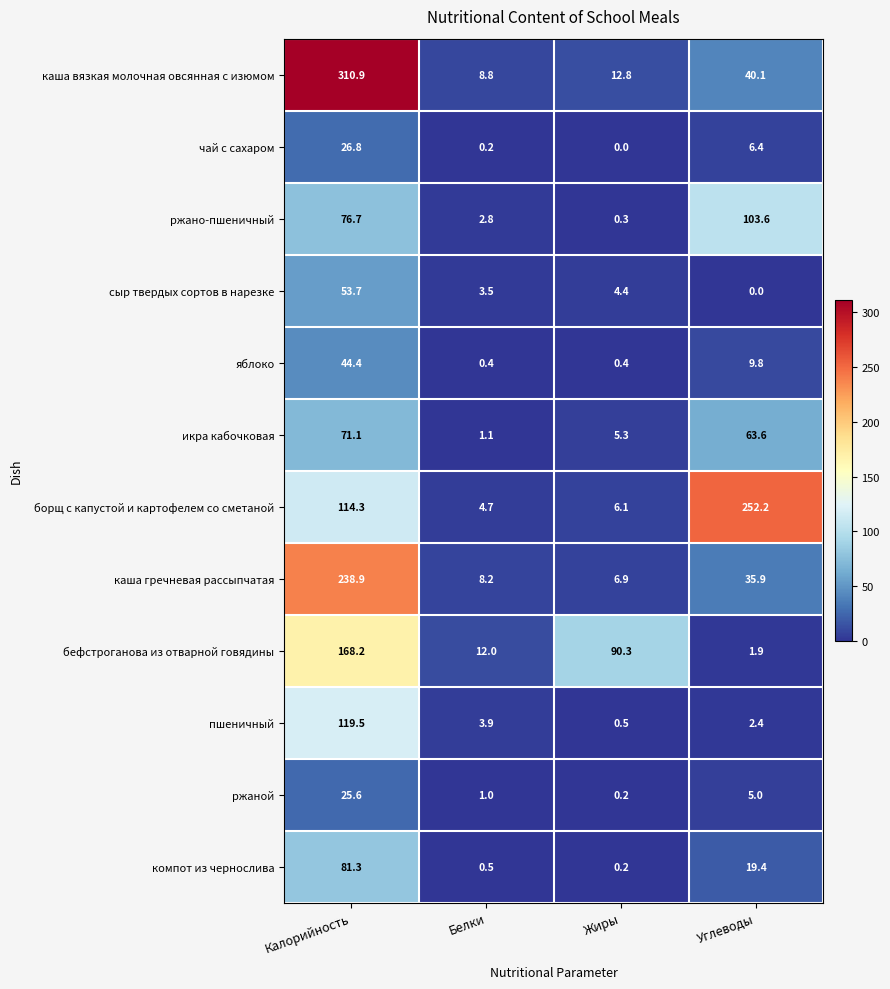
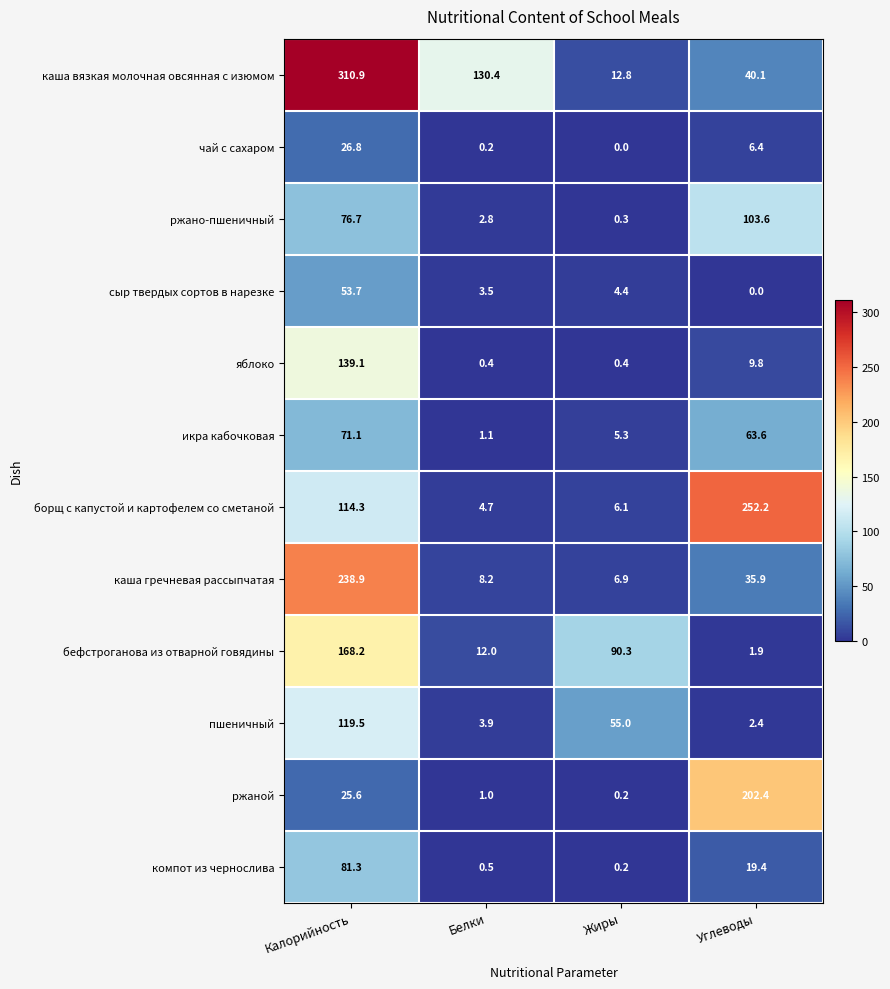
  {
    "каша вязкая молочная овсянная с изюмом": {
      "Калорийность": 310.9,
-     "Белки": 8.8,
+     "Белки": 130.4,
      "Жиры": 12.8,
      "Углеводы": 40.1
    },
    "чай с сахаром": {
      "Калорийность": 26.8,
      "Белки": 0.2,
      "Жиры": 0.0,
      "Углеводы": 6.4
    },
    "ржано-пшеничный": {
      "Калорийность": 76.7,
      "Белки": 2.8,
      "Жиры": 0.3,
      "Углеводы": 103.6
    },
    "сыр твердых сортов в нарезке": {
      "Калорийность": 53.7,
      "Белки": 3.5,
      "Жиры": 4.4,
      "Углеводы": 0.0
    },
    "яблоко": {
-     "Калорийность": 44.4,
+     "Калорийность": 139.1,
      "Белки": 0.4,
      "Жиры": 0.4,
      "Углеводы": 9.8
    },
    "икра кабочковая": {
      "Калорийность": 71.1,
      "Белки": 1.1,
      "Жиры": 5.3,
      "Углеводы": 63.6
    },
    "борщ с капустой и картофелем со сметаной": {
      "Калорийность": 114.3,
      "Белки": 4.7,
      "Жиры": 6.1,
      "Углеводы": 252.2
    },
    "каша гречневая рассыпчатая": {
      "Калорийность": 238.9,
      "Белки": 8.2,
      "Жиры": 6.9,
      "Углеводы": 35.9
    },
    "бефстроганова из отварной говядины": {
      "Калорийность": 168.2,
      "Белки": 12.0,
      "Жиры": 90.3,
      "Углеводы": 1.9
    },
    "пшеничный": {
      "Калорийность": 119.5,
      "Белки": 3.9,
-     "Жиры": 0.5,
+     "Жиры": 55.0,
      "Углеводы": 2.4
    },
    "ржаной": {
      "Калорийность": 25.6,
      "Белки": 1.0,
      "Жиры": 0.2,
-     "Углеводы": 5.0
+     "Углеводы": 202.4
    },
    "компот из чернослива": {
      "Калорийность": 81.3,
      "Белки": 0.5,
      "Жиры": 0.2,
      "Углеводы": 19.4
    }
  }
